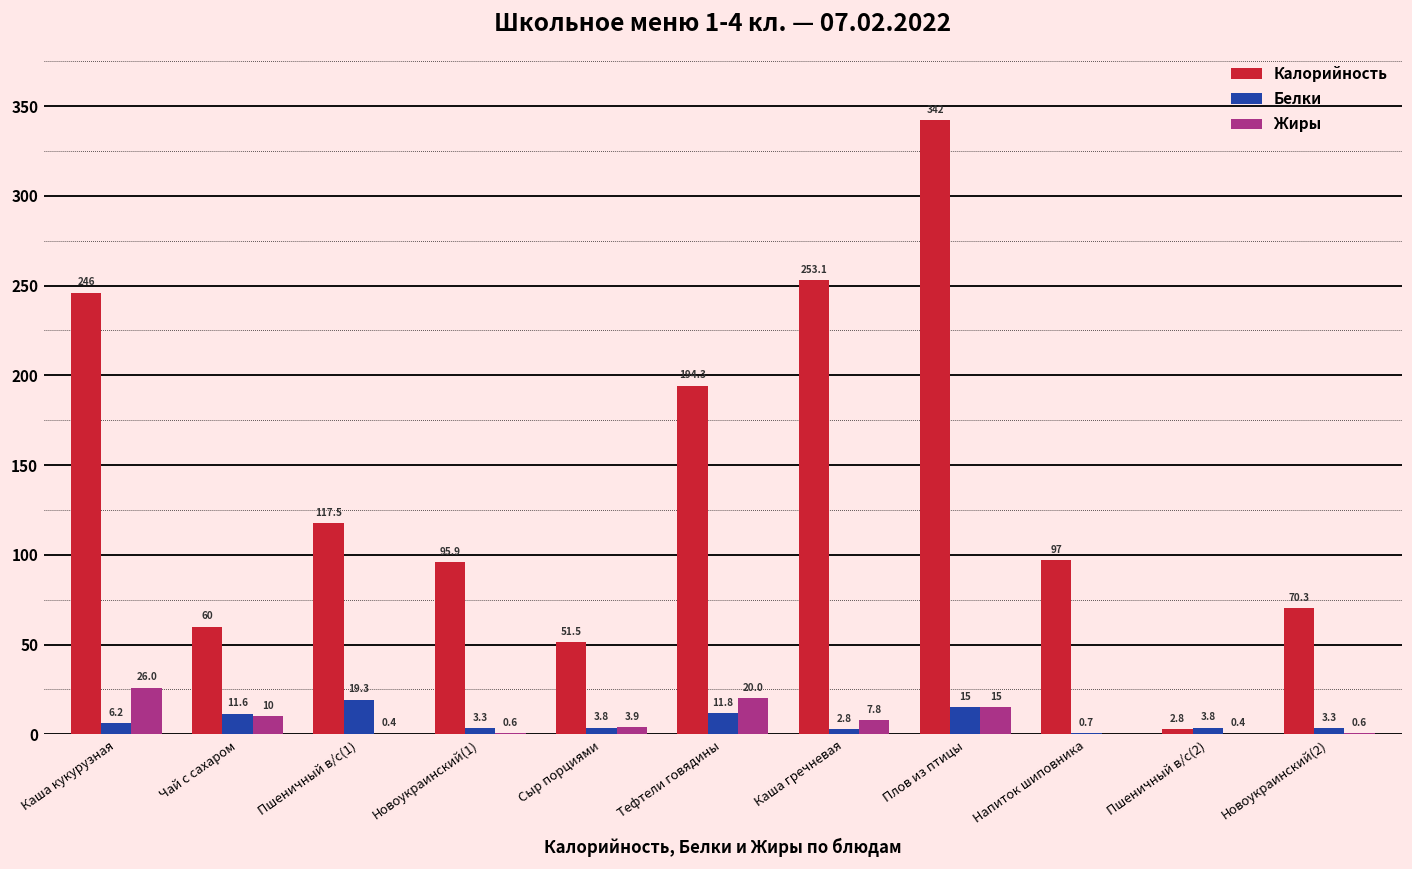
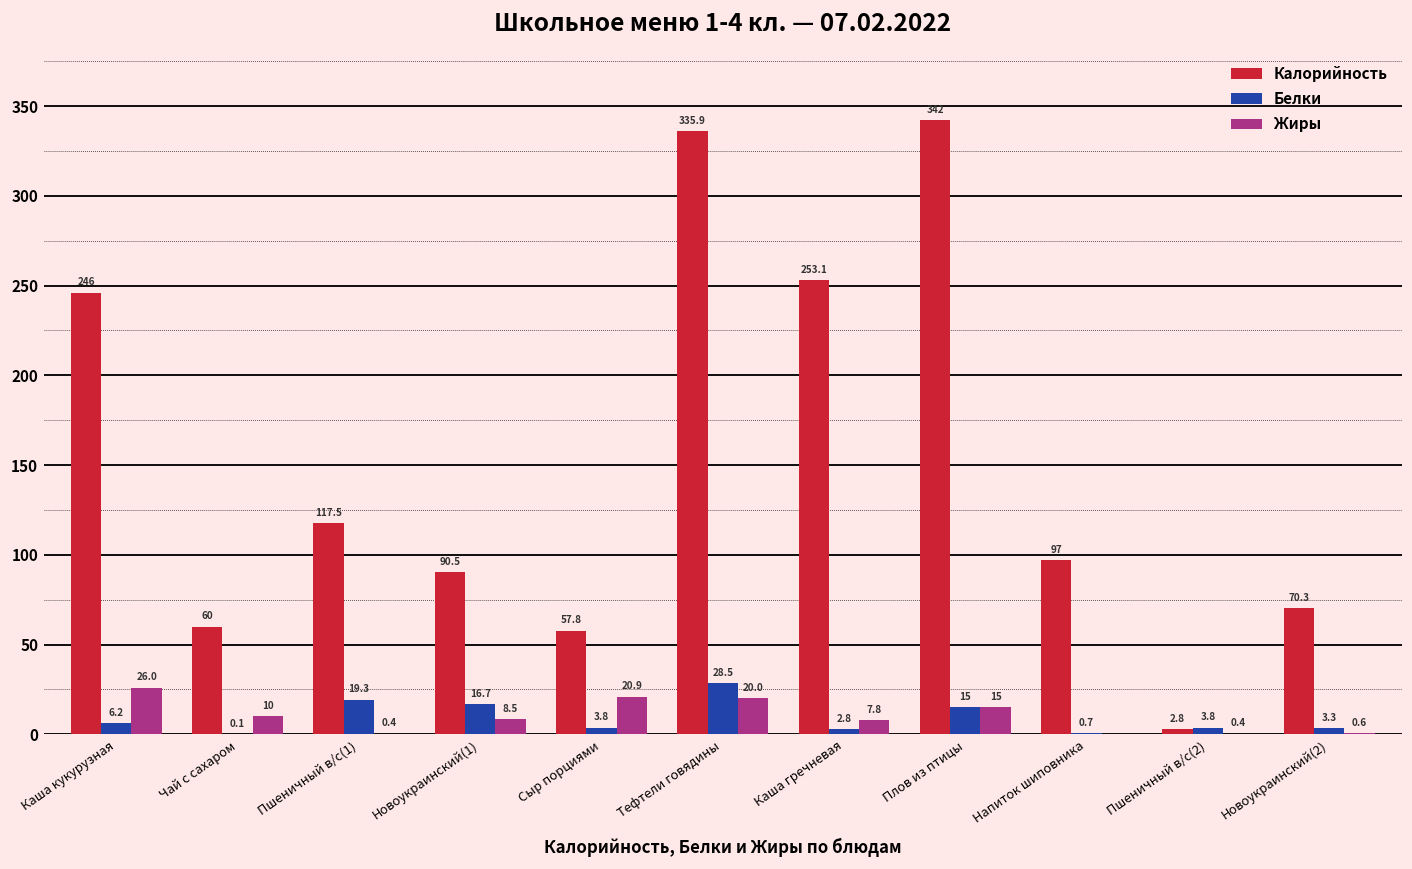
  {
    "Калорийность": {
      "Каша кукурузная": 246,
      "Чай с сахаром": 60,
      "Пшеничный в/с(1)": 117.5,
-     "Новоукраинский(1)": 95.9,
-     "Сыр порциями": 51.5,
-     "Тефтели говядины": 194.3,
+     "Новоукраинский(1)": 90.5,
+     "Сыр порциями": 57.8,
+     "Тефтели говядины": 335.9,
      "Каша гречневая": 253.1,
      "Плов из птицы": 342,
      "Напиток шиповника": 97,
      "Пшеничный в/с(2)": 2.8,
      "Новоукраинский(2)": 70.3
    },
    "Белки": {
      "Каша кукурузная": 6.2,
-     "Чай с сахаром": 11.6,
+     "Чай с сахаром": 0.1,
      "Пшеничный в/с(1)": 19.3,
-     "Новоукраинский(1)": 3.3,
+     "Новоукраинский(1)": 16.7,
      "Сыр порциями": 3.8,
-     "Тефтели говядины": 11.8,
+     "Тефтели говядины": 28.5,
      "Каша гречневая": 2.8,
      "Плов из птицы": 15,
      "Напиток шиповника": 0.7,
      "Пшеничный в/с(2)": 3.8,
      "Новоукраинский(2)": 3.3
    },
    "Жиры": {
      "Каша кукурузная": 26.0,
      "Чай с сахаром": 10,
      "Пшеничный в/с(1)": 0.4,
-     "Новоукраинский(1)": 0.6,
-     "Сыр порциями": 3.9,
+     "Новоукраинский(1)": 8.5,
+     "Сыр порциями": 20.9,
      "Тефтели говядины": 20.0,
      "Каша гречневая": 7.8,
      "Плов из птицы": 15,
      "Пшеничный в/с(2)": 0.4,
      "Новоукраинский(2)": 0.6
    }
  }
